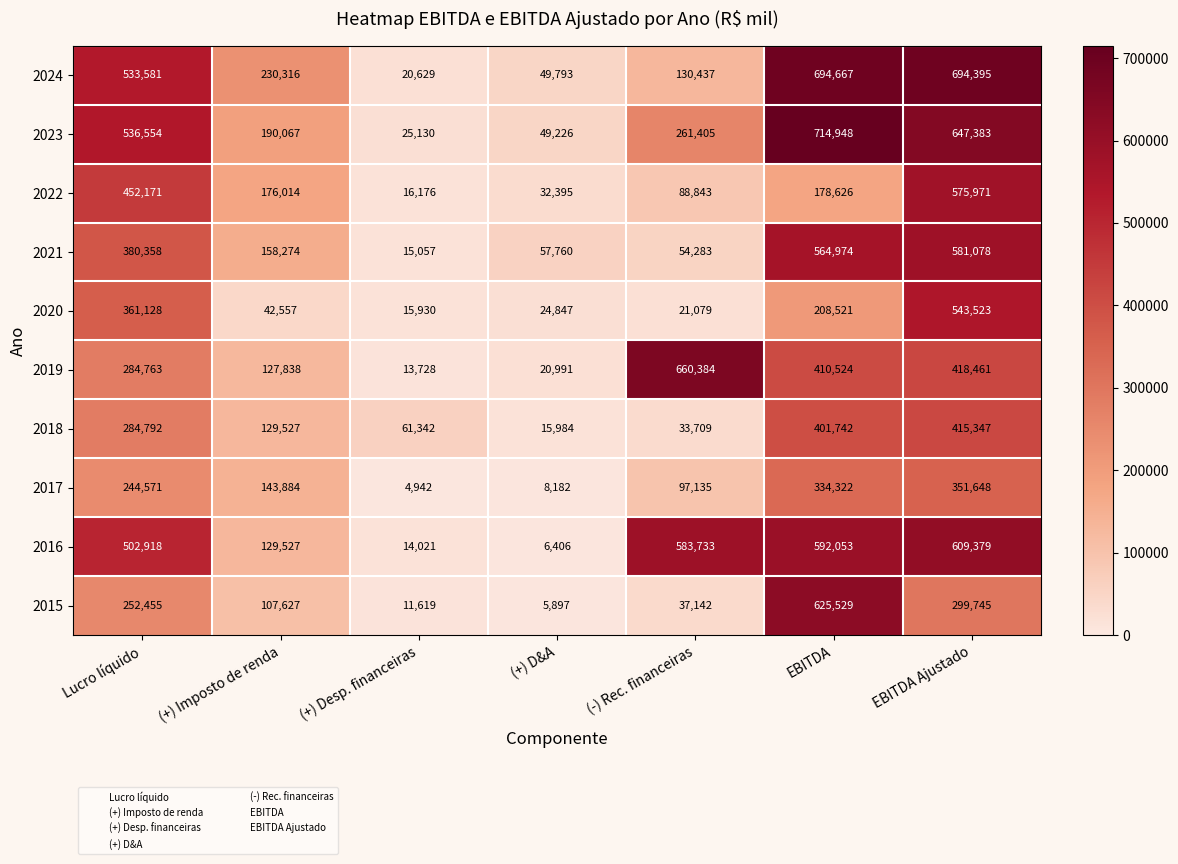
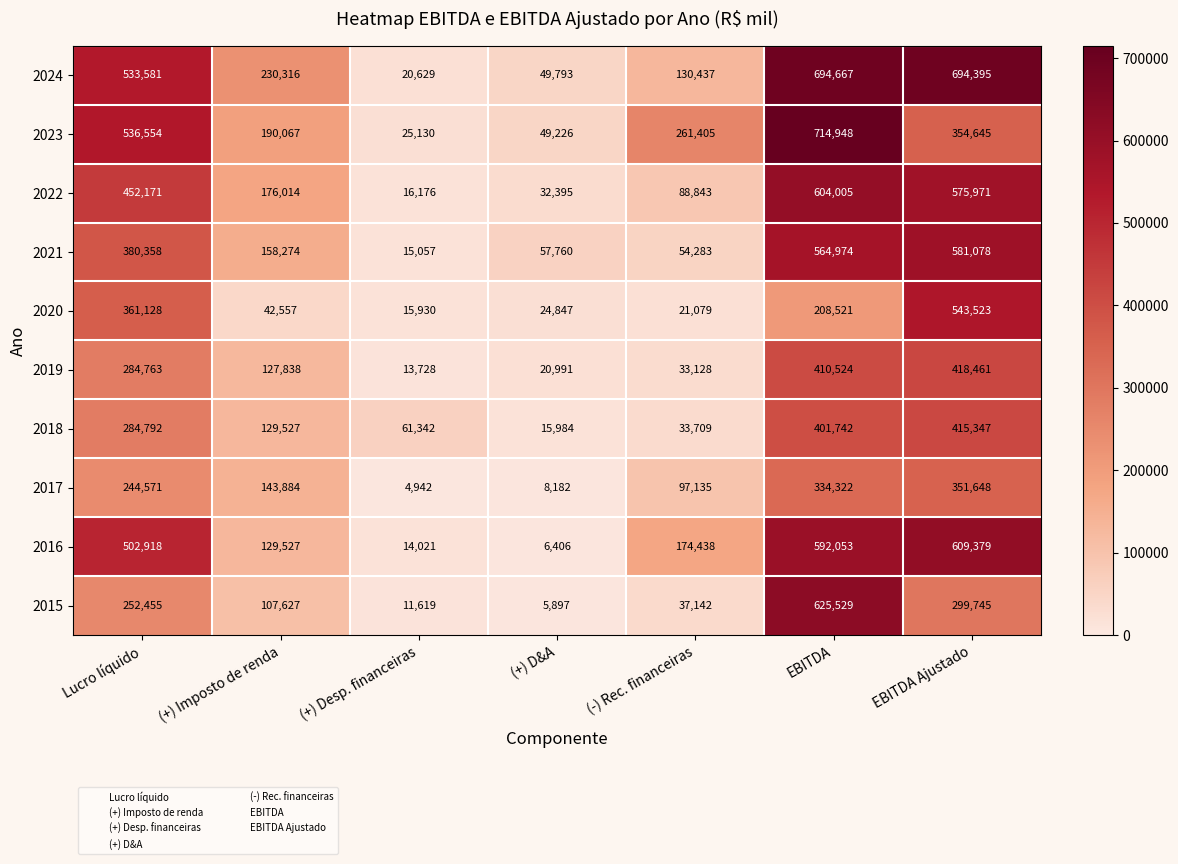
  {
    "2023": {
-     "EBITDA Ajustado": "647,383"
+     "EBITDA Ajustado": "354,645"
    },
    "2022": {
-     "EBITDA": "178,626"
+     "EBITDA": "604,005"
    },
    "2019": {
-     "(-) Rec. financeiras": "660,384"
+     "(-) Rec. financeiras": "33,128"
    },
    "2016": {
-     "(-) Rec. financeiras": "583,733"
+     "(-) Rec. financeiras": "174,438"
    }
  }
